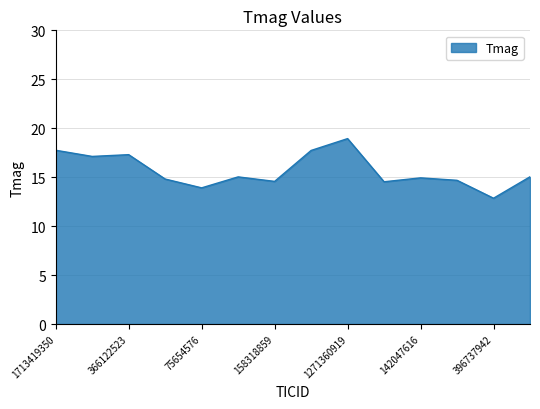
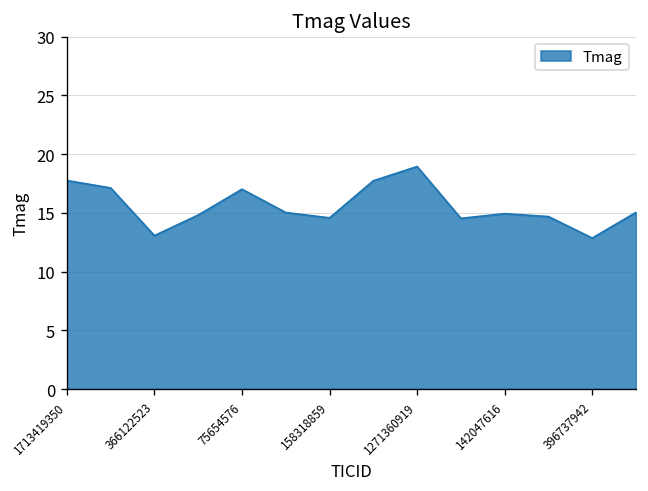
  {
    "1713419350": 18,
-   "366122523": 17,
-   "75654576": 14,
+   "366122523": 13,
+   "75654576": 17,
    "158318859": 15,
    "1271360919": 19,
    "142047616": 15,
    "396737942": 13
  }
